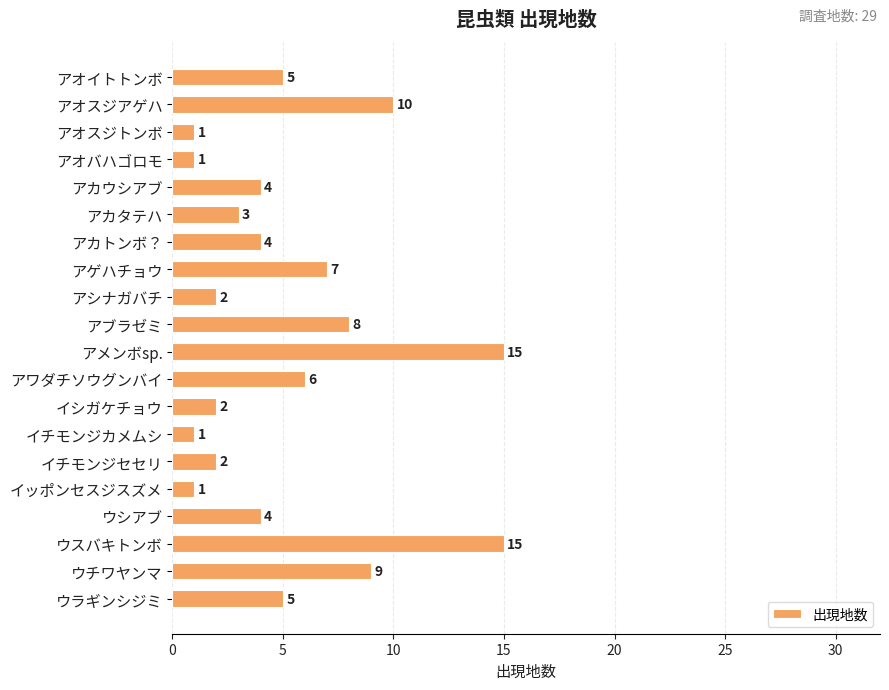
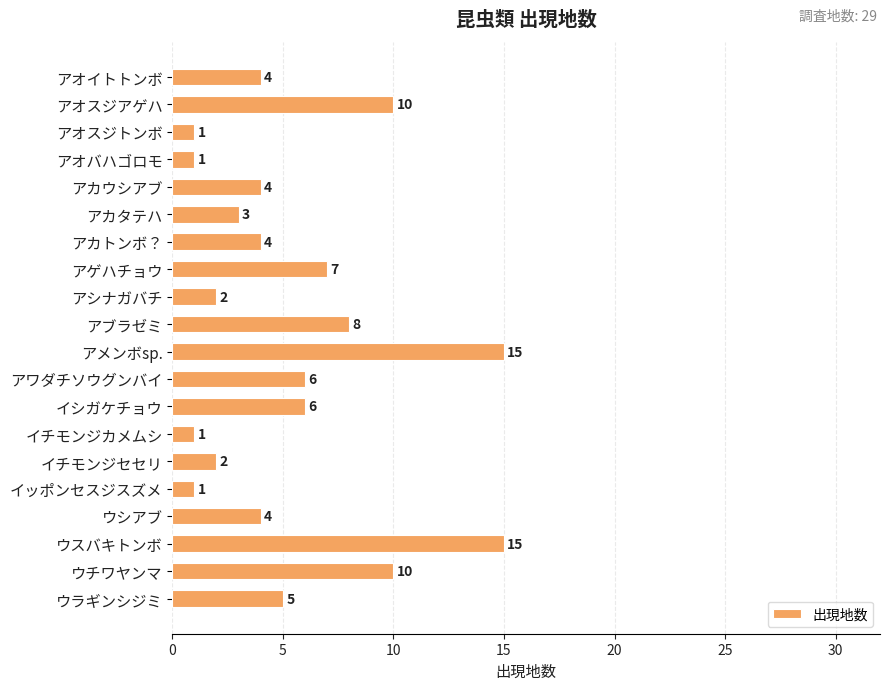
  {
-   "アオイトトンボ": 5,
+   "アオイトトンボ": 4,
    "アオスジアゲハ": 10,
    "アオスジトンボ": 1,
    "アオバハゴロモ": 1,
    "アカウシアブ": 4,
    "アカタテハ": 3,
    "アカトンボ？": 4,
    "アゲハチョウ": 7,
    "アシナガバチ": 2,
    "アブラゼミ": 8,
    "アメンボsp.": 15,
    "アワダチソウグンバイ": 6,
-   "イシガケチョウ": 2,
+   "イシガケチョウ": 6,
    "イチモンジカメムシ": 1,
    "イチモンジセセリ": 2,
    "イッポンセスジスズメ": 1,
    "ウシアブ": 4,
    "ウスバキトンボ": 15,
-   "ウチワヤンマ": 9,
+   "ウチワヤンマ": 10,
    "ウラギンシジミ": 5
  }
